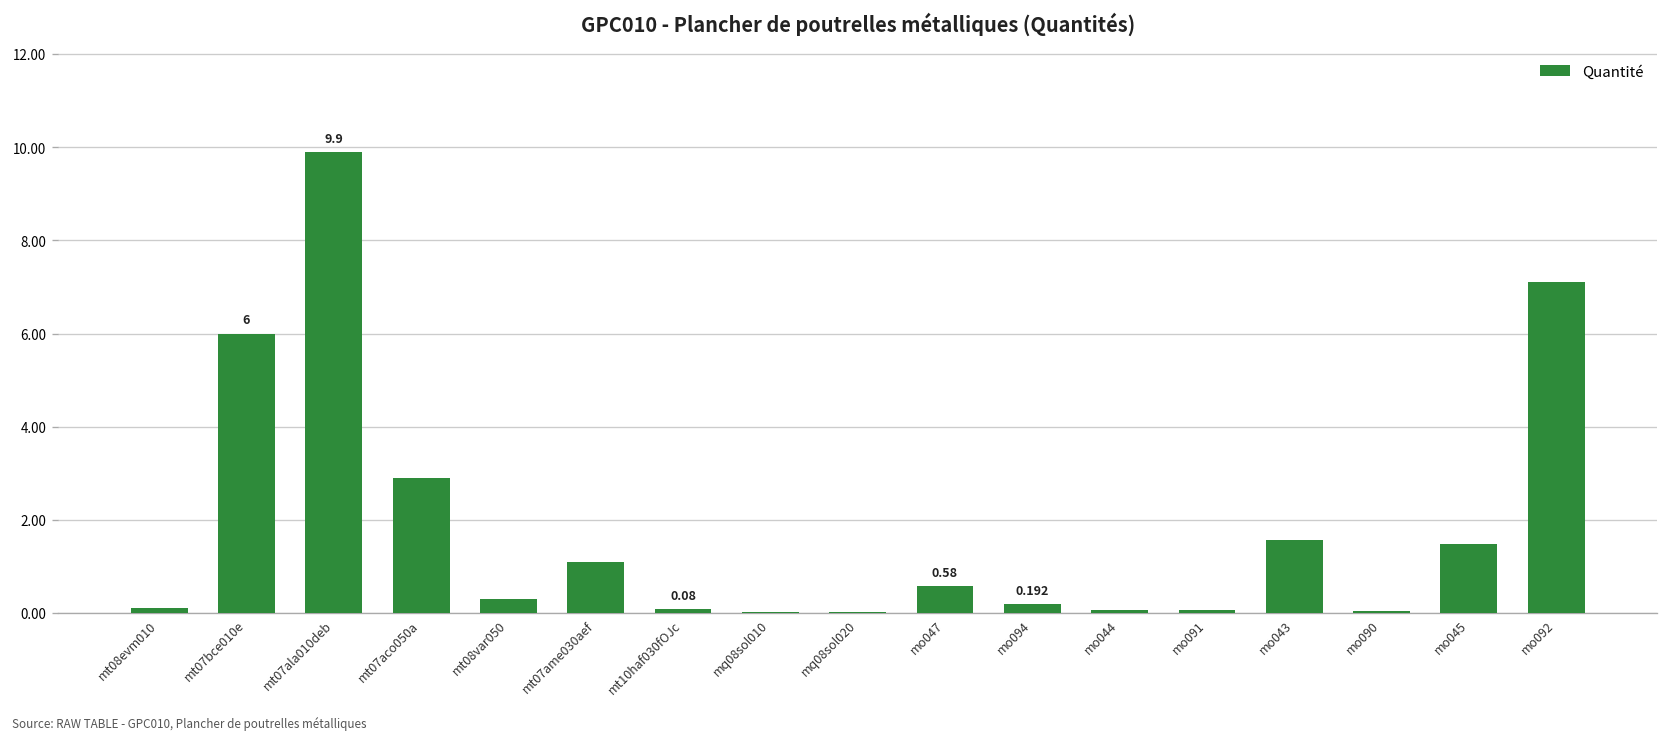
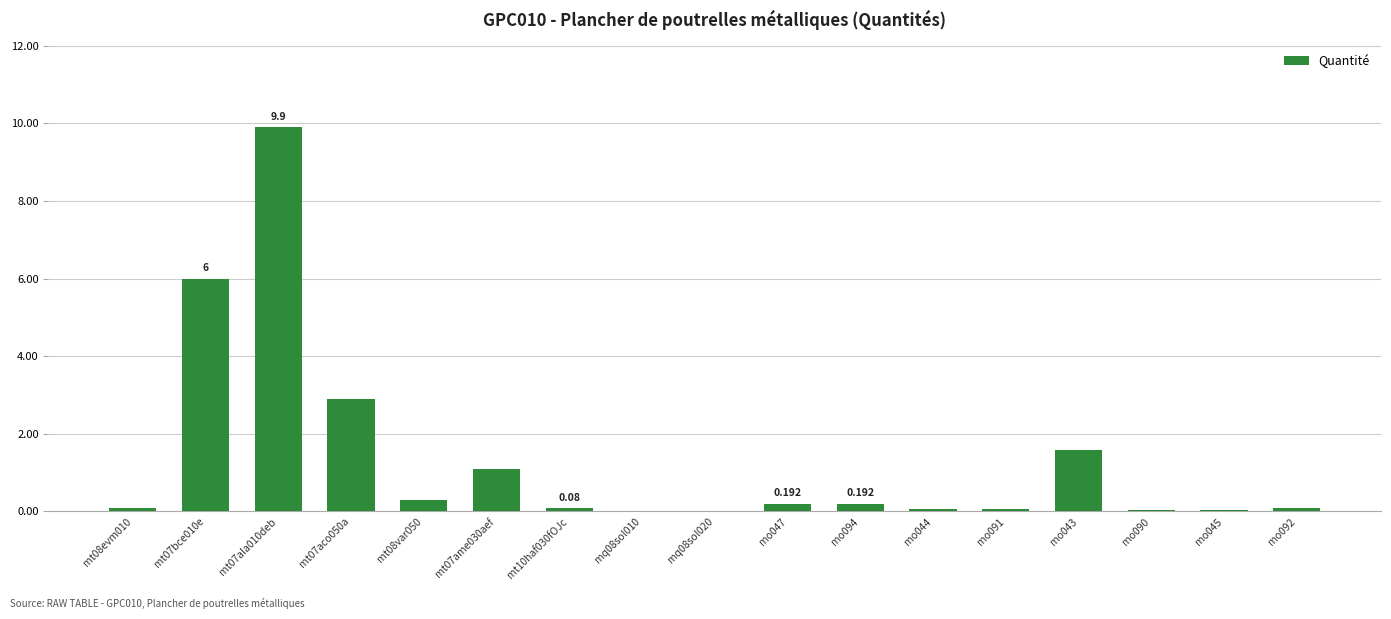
  {
    "mt07bce010e": 6,
    "mt07ala010deb": 9.9,
    "mt10haf030fOJc": 0.08,
-   "mo047": 0.58,
+   "mo047": 0.192,
    "mo094": 0.192,
-   "mo045": 1.5,
-   "mo092": 7.1
+   "mo045": 0.0,
+   "mo092": 0.1
  }
